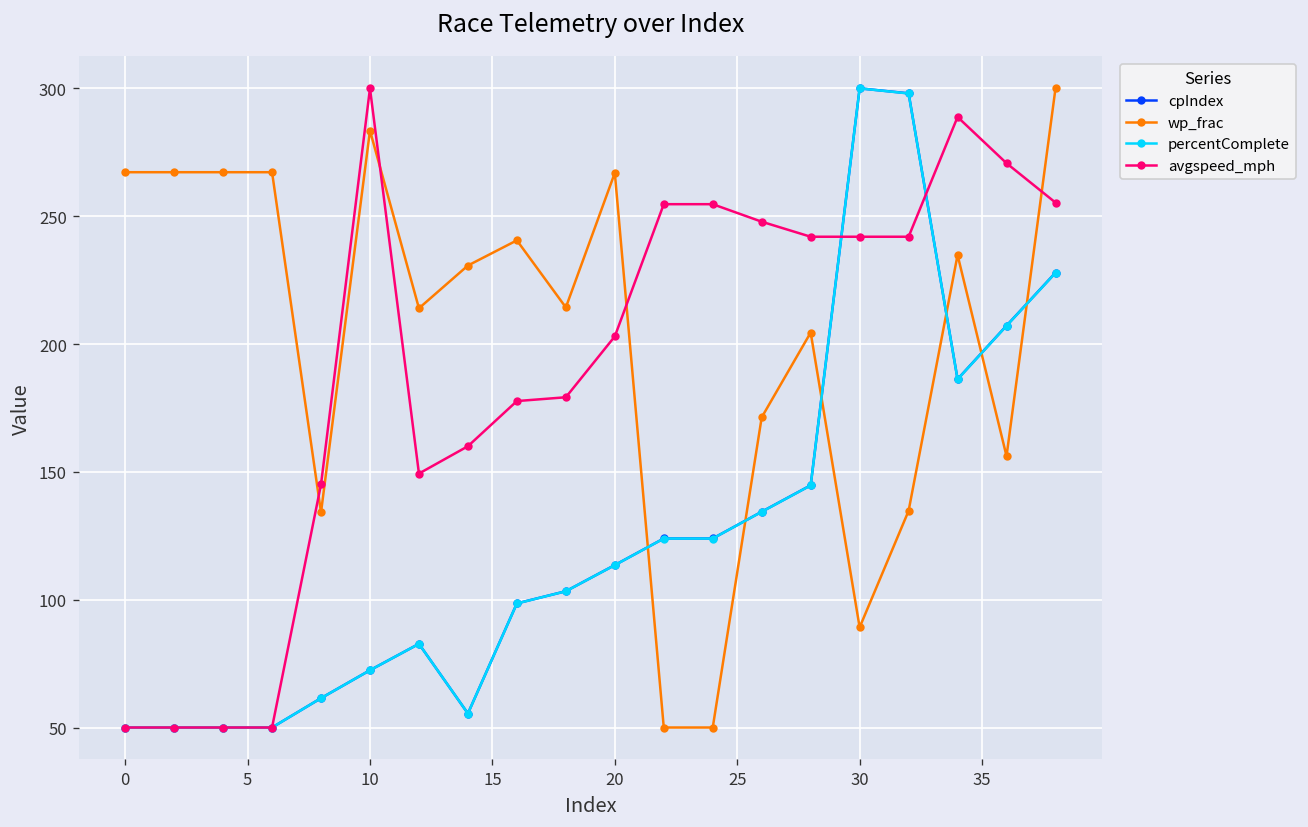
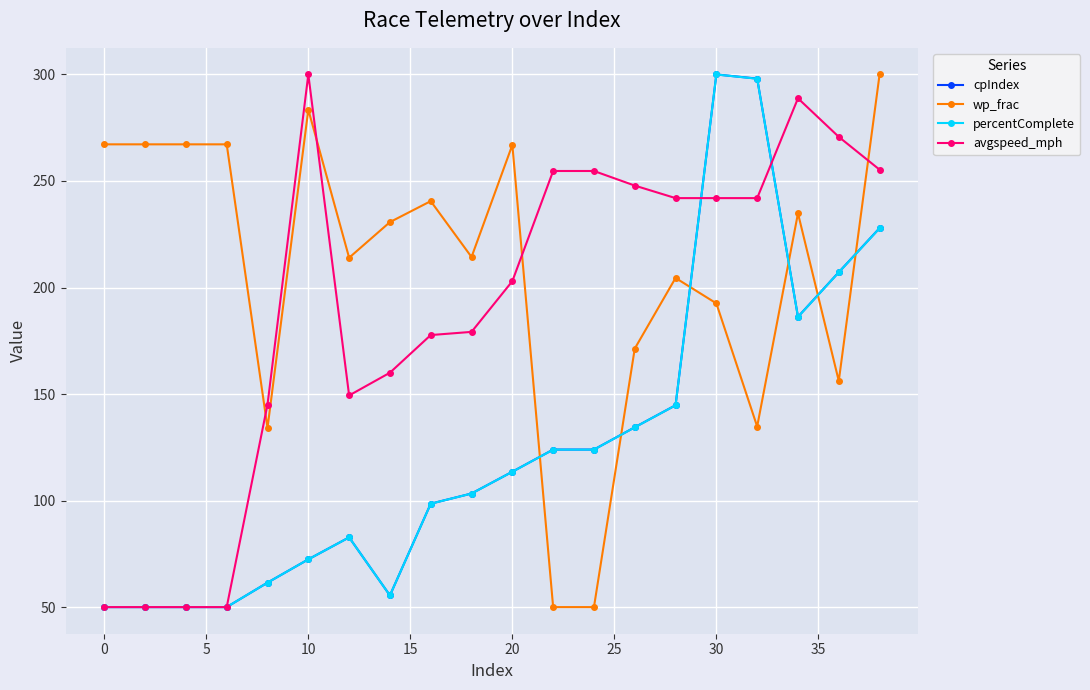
  {
    "percentComplete": {
      "10": 72,
      "20": 114,
      "30": 300
    },
    "wp_frac": {
      "0": 267,
      "10": 283,
      "20": 267,
-     "30": 89
+     "30": 193
    },
    "avgspeed_mph": {
      "10": 300,
      "20": 203,
      "30": 242
    }
  }
